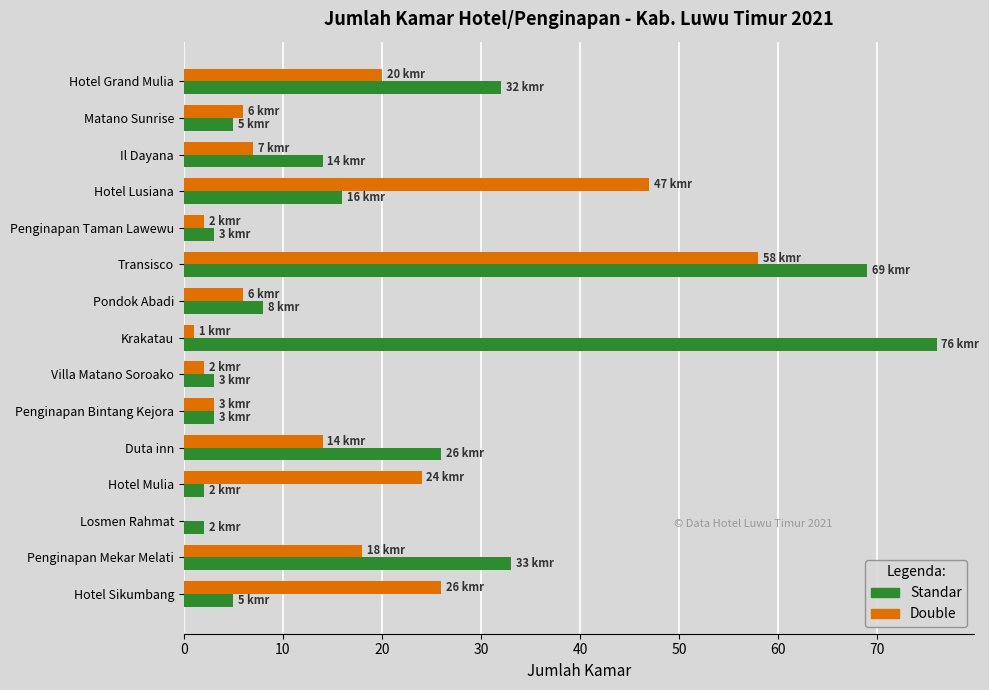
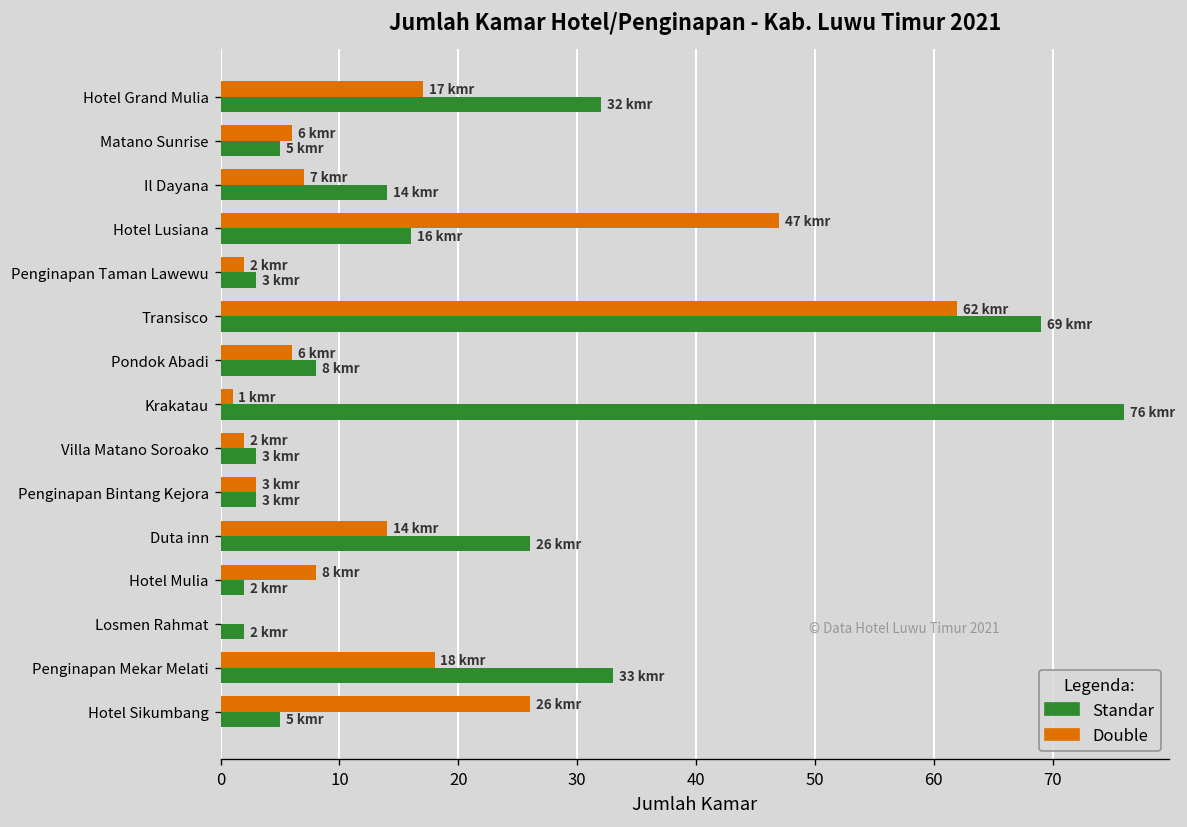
  {
    "Standar": {
      "Hotel Grand Mulia": 32,
      "Matano Sunrise": 5,
      "Il Dayana": 14,
      "Hotel Lusiana": 16,
      "Penginapan Taman Lawewu": 3,
      "Transisco": 69,
      "Pondok Abadi": 8,
      "Krakatau": 76,
      "Villa Matano Soroako": 3,
      "Penginapan Bintang Kejora": 3,
      "Duta inn": 26,
      "Hotel Mulia": 2,
      "Losmen Rahmat": 2,
      "Penginapan Mekar Melati": 33,
      "Hotel Sikumbang": 5
    },
    "Double": {
-     "Hotel Grand Mulia": 20,
+     "Hotel Grand Mulia": 17,
      "Matano Sunrise": 6,
      "Il Dayana": 7,
      "Hotel Lusiana": 47,
      "Penginapan Taman Lawewu": 2,
-     "Transisco": 58,
+     "Transisco": 62,
      "Pondok Abadi": 6,
      "Krakatau": 1,
      "Villa Matano Soroako": 2,
      "Penginapan Bintang Kejora": 3,
      "Duta inn": 14,
-     "Hotel Mulia": 24,
+     "Hotel Mulia": 8,
      "Penginapan Mekar Melati": 18,
      "Hotel Sikumbang": 26
    }
  }
